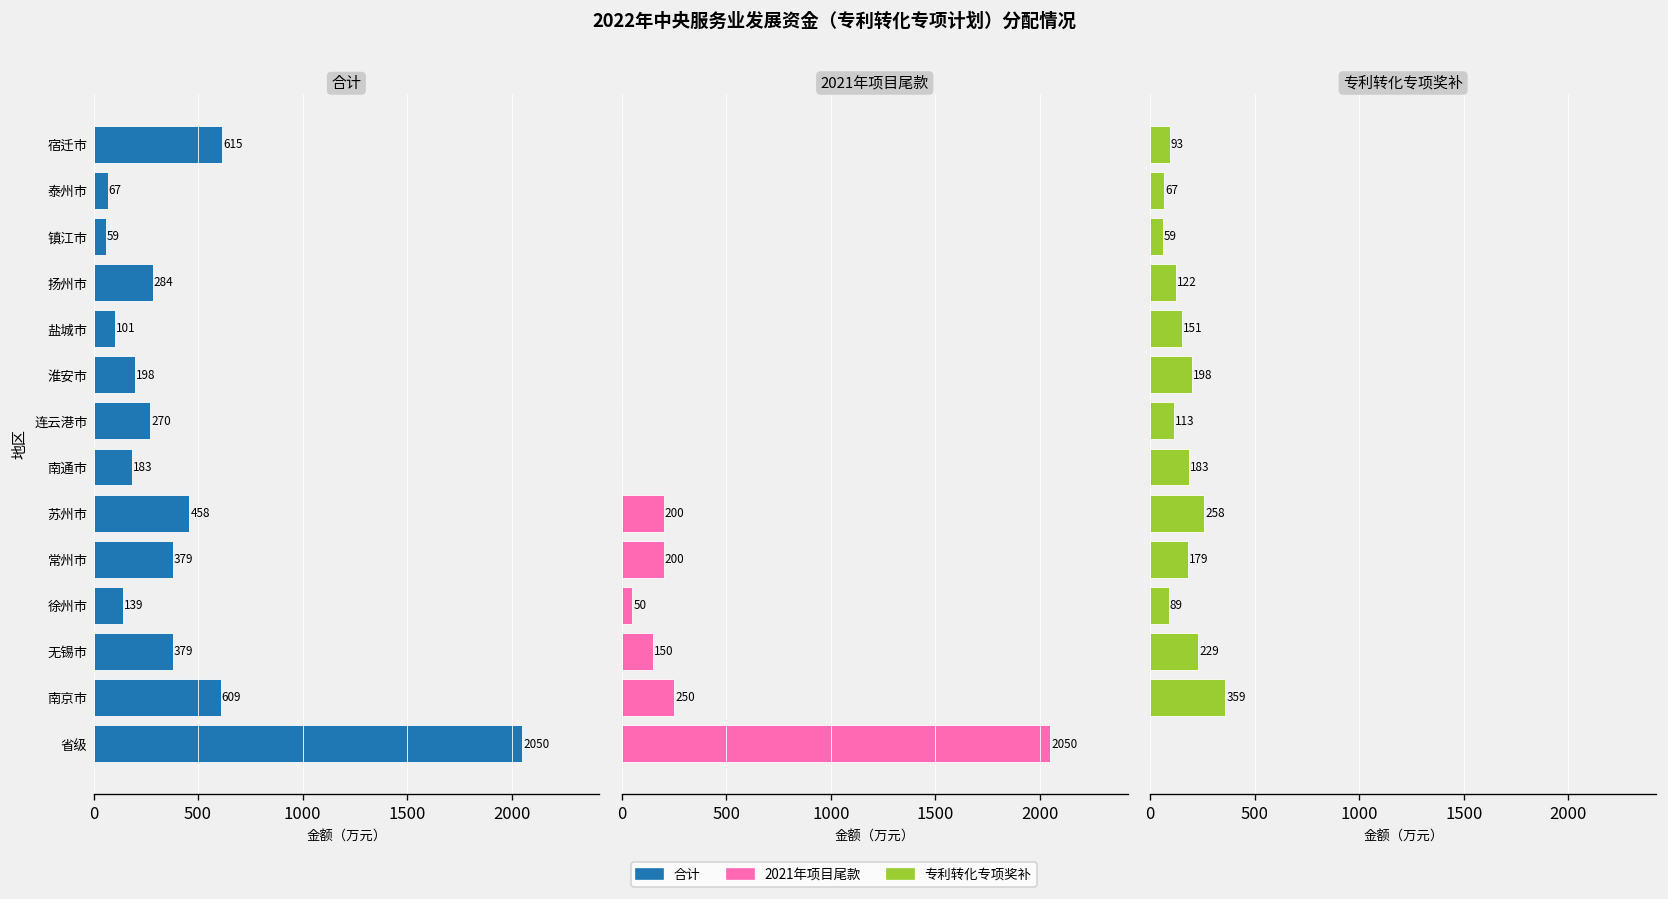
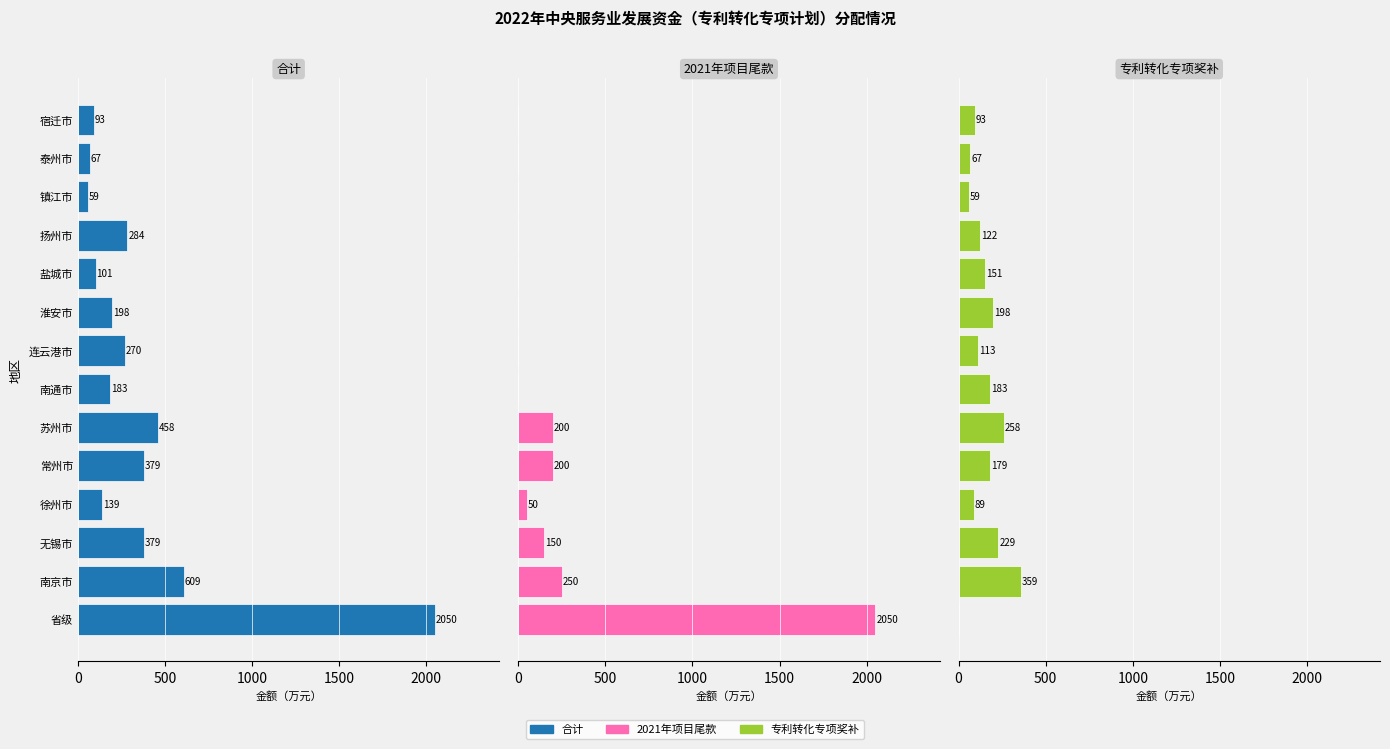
  {
    "合计": {
-     "宿迁市": 615,
+     "宿迁市": 93,
      "泰州市": 67,
      "镇江市": 59,
      "扬州市": 284,
      "盐城市": 101,
      "淮安市": 198,
      "连云港市": 270,
      "南通市": 183,
      "苏州市": 458,
      "常州市": 379,
      "徐州市": 139,
      "无锡市": 379,
      "南京市": 609,
      "省级": 2050
    }
  }
